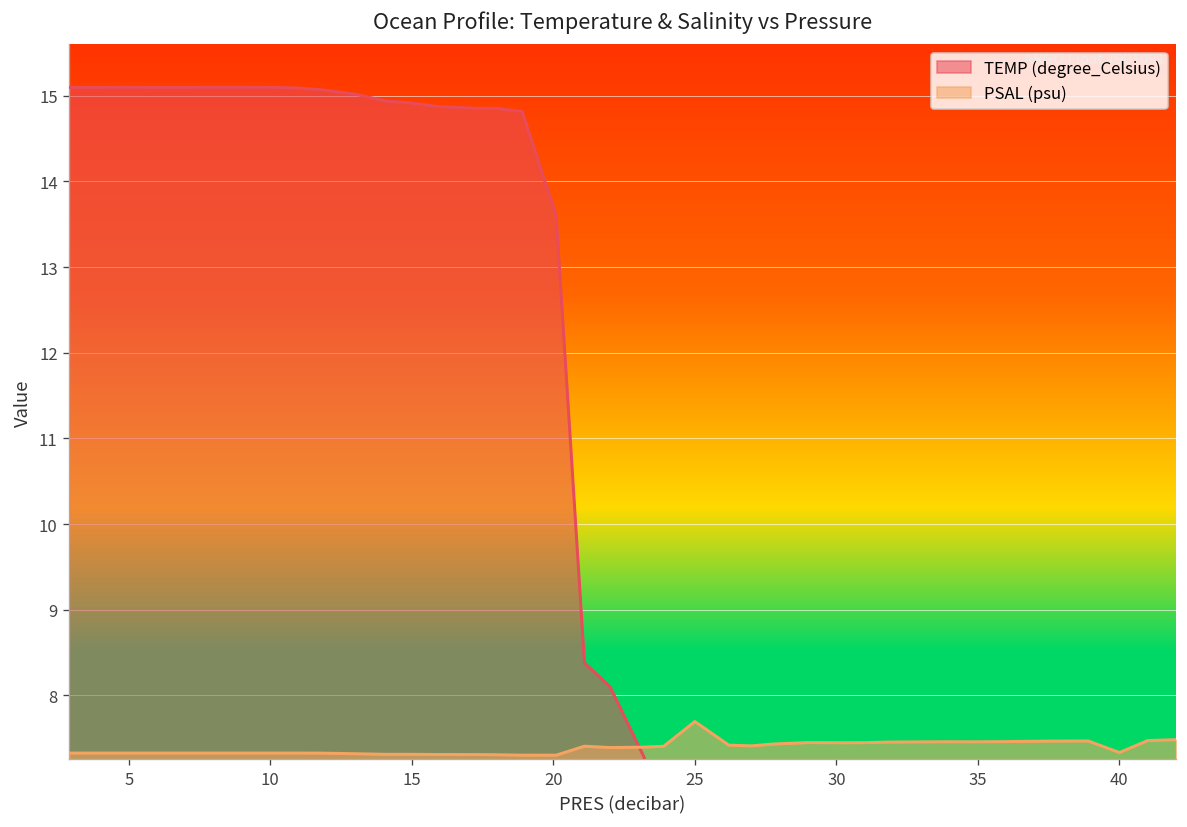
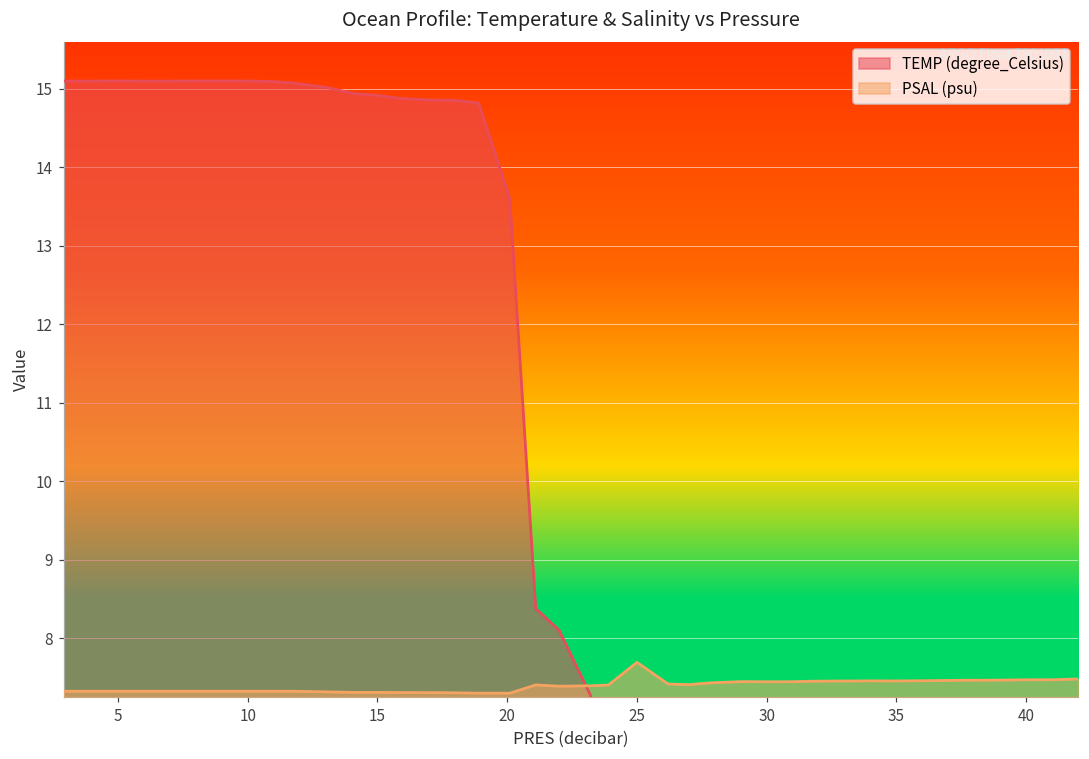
  {
    "PSAL (psu)": {
      "25": 7.7,
-     "40": 7.3
+     "40": 7.5
    }
  }
